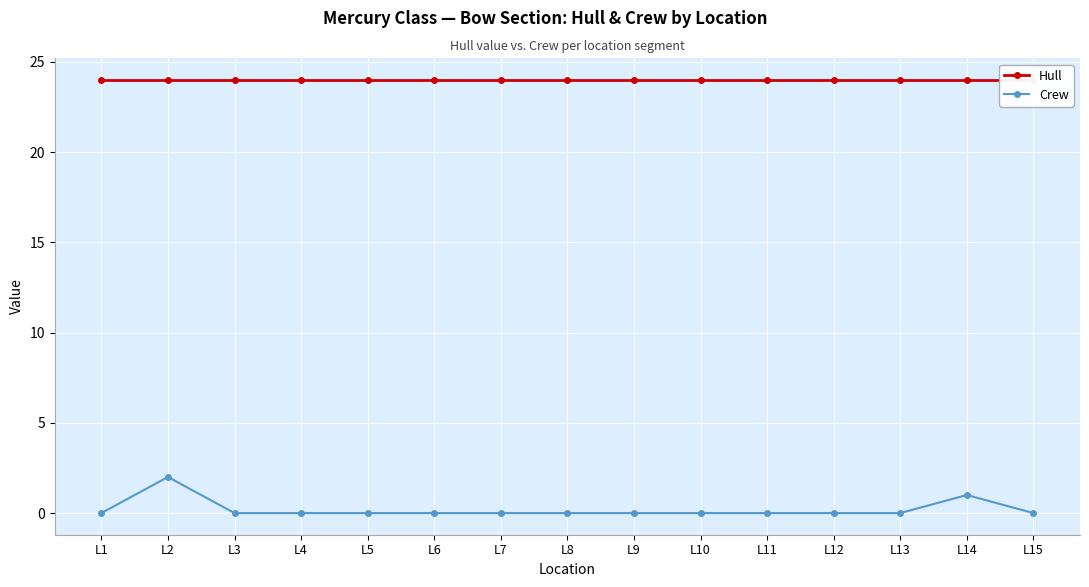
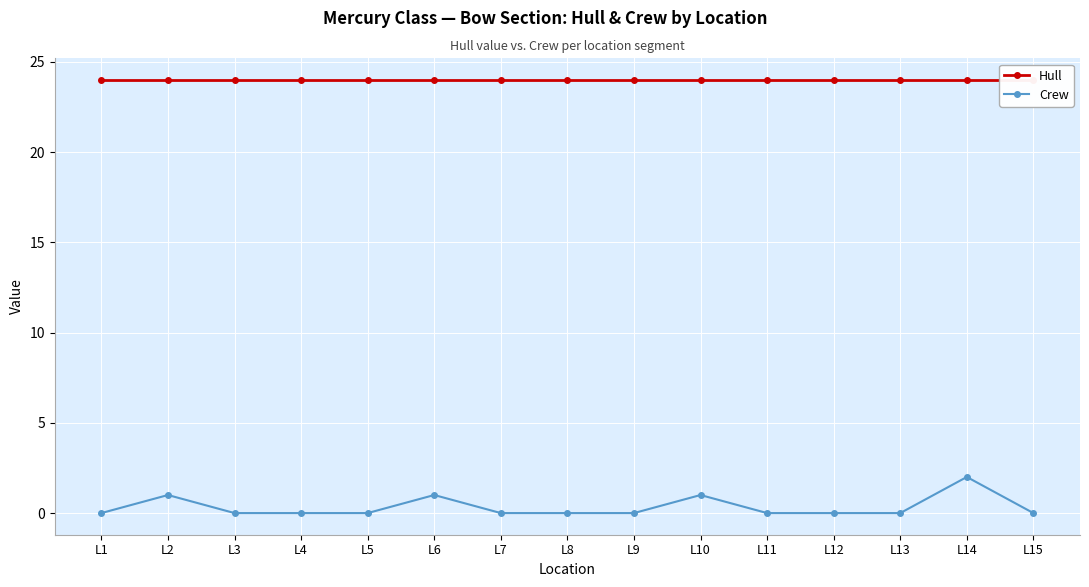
  {
    "Hull": {
      "L1": 24,
      "L2": 24,
      "L3": 24,
      "L4": 24,
      "L5": 24,
      "L6": 24,
      "L7": 24,
      "L8": 24,
      "L9": 24,
      "L10": 24,
      "L11": 24,
      "L12": 24,
      "L13": 24,
      "L14": 24
    },
    "Crew": {
      "L1": 0,
-     "L2": 2,
+     "L2": 1,
      "L3": 0,
      "L4": 0,
      "L5": 0,
-     "L6": 0,
+     "L6": 1,
      "L7": 0,
      "L8": 0,
      "L9": 0,
-     "L10": 0,
+     "L10": 1,
      "L11": 0,
      "L12": 0,
      "L13": 0,
-     "L14": 1,
+     "L14": 2,
      "L15": 0
    }
  }
